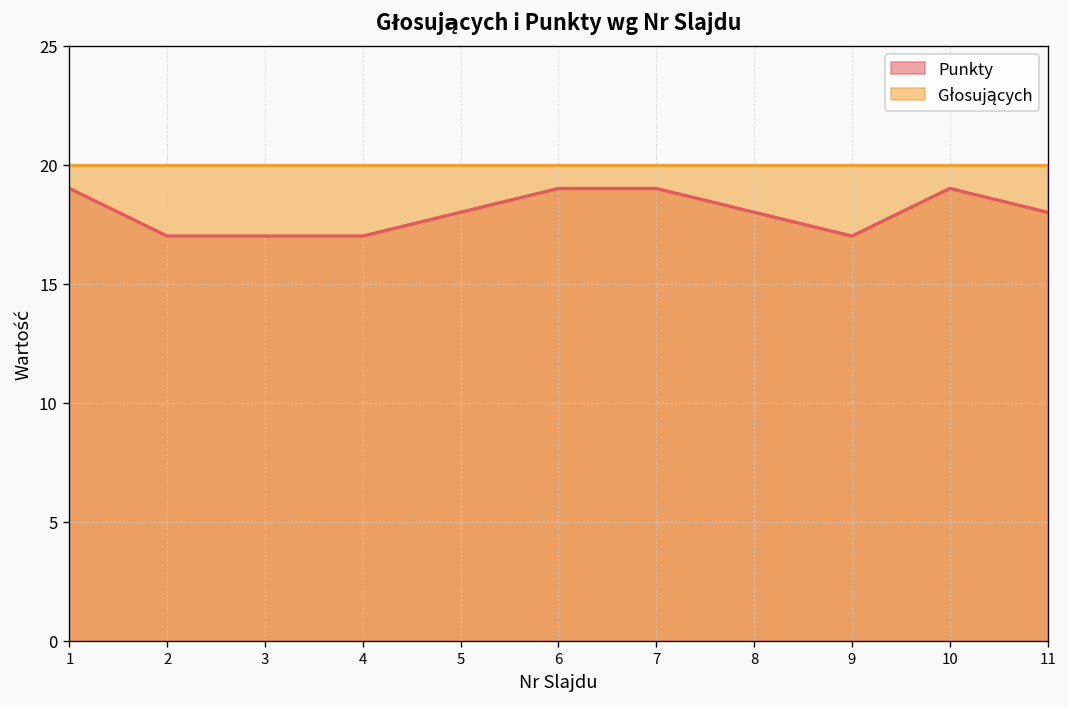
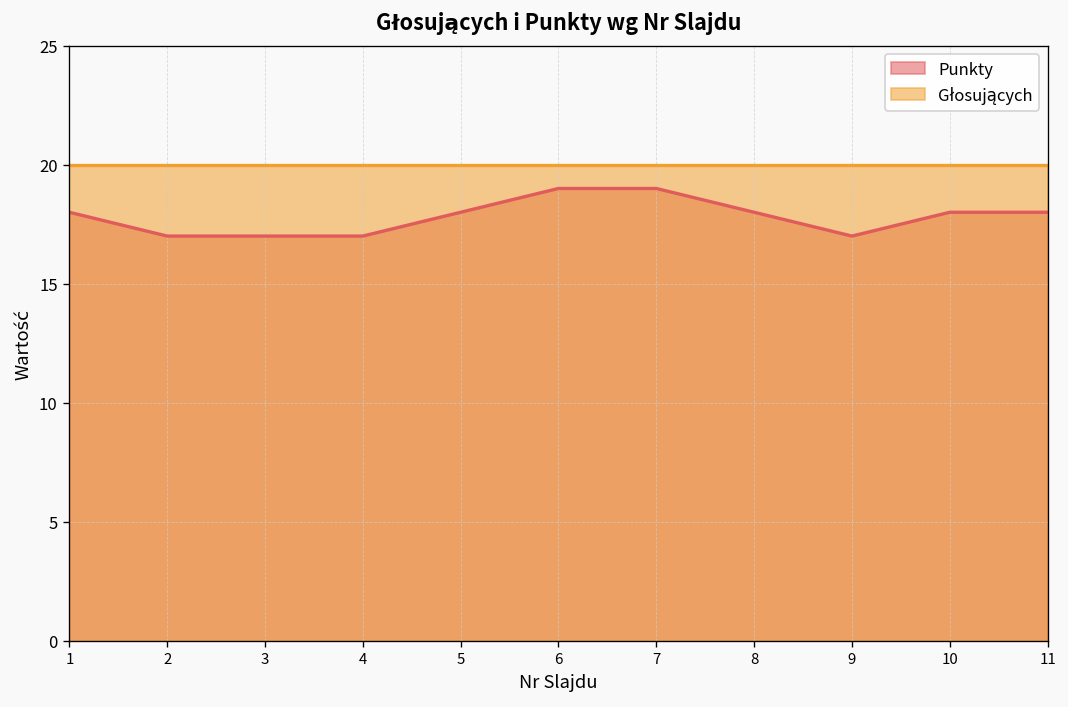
  {
    "Punkty": {
-     "1": 19,
+     "1": 18,
      "2": 17,
      "3": 17,
      "4": 17,
      "5": 18,
      "6": 19,
      "7": 19,
      "8": 18,
      "9": 17,
-     "10": 19,
+     "10": 18,
      "11": 18
    },
    "Głosujących": {
      "1": 20,
      "2": 20,
      "3": 20,
      "4": 20,
      "5": 20,
      "6": 20,
      "7": 20,
      "8": 20,
      "9": 20,
      "10": 20,
      "11": 20
    }
  }
